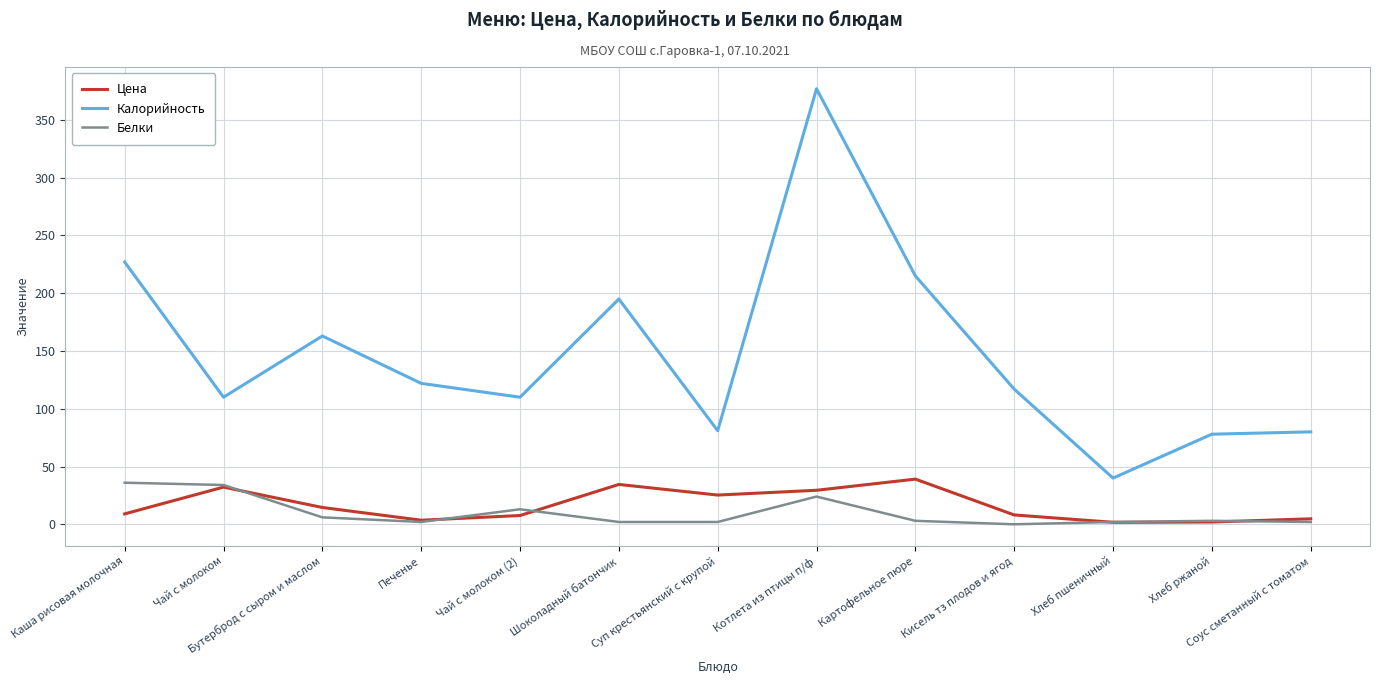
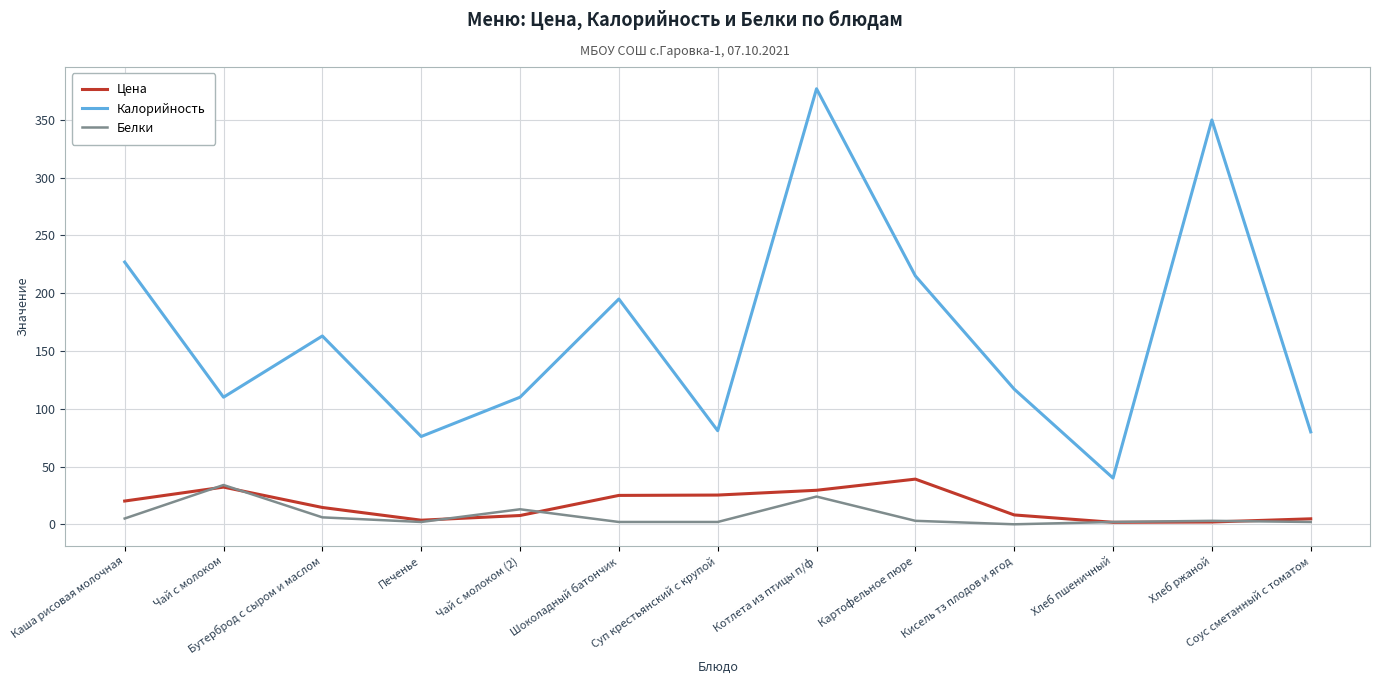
  {
    "Цена": {
-     "Каша рисовая молочная": 9,
+     "Каша рисовая молочная": 20,
      "Бутерброд с сыром и маслом": 15,
      "Чай с молоком (2)": 8,
-     "Шоколадный батончик": 35,
+     "Шоколадный батончик": 25,
      "Суп крестьянский с крупой": 25,
      "Котлета из птицы п/ф": 29,
      "Картофельное пюре": 39,
      "Кисель тз плодов и ягод": 8,
      "Соус сметанный с томатом": 5
    },
    "Калорийность": {
      "Каша рисовая молочная": 227,
      "Чай с молоком": 110,
      "Бутерброд с сыром и маслом": 163,
-     "Печенье": 122,
+     "Печенье": 76,
      "Чай с молоком (2)": 110,
      "Шоколадный батончик": 195,
      "Суп крестьянский с крупой": 81,
      "Котлета из птицы п/ф": 377,
      "Картофельное пюре": 215,
      "Кисель тз плодов и ягод": 117,
      "Хлеб пшеничный": 40,
-     "Хлеб ржаной": 78,
+     "Хлеб ржаной": 350,
      "Соус сметанный с томатом": 80
    },
    "Белки": {
-     "Каша рисовая молочная": 36,
+     "Каша рисовая молочная": 5,
      "Бутерброд с сыром и маслом": 6,
      "Чай с молоком (2)": 13,
      "Шоколадный батончик": 2,
      "Суп крестьянский с крупой": 2,
      "Котлета из птицы п/ф": 24,
      "Картофельное пюре": 3,
      "Кисель тз плодов и ягод": 0,
      "Соус сметанный с томатом": 2
    }
  }
